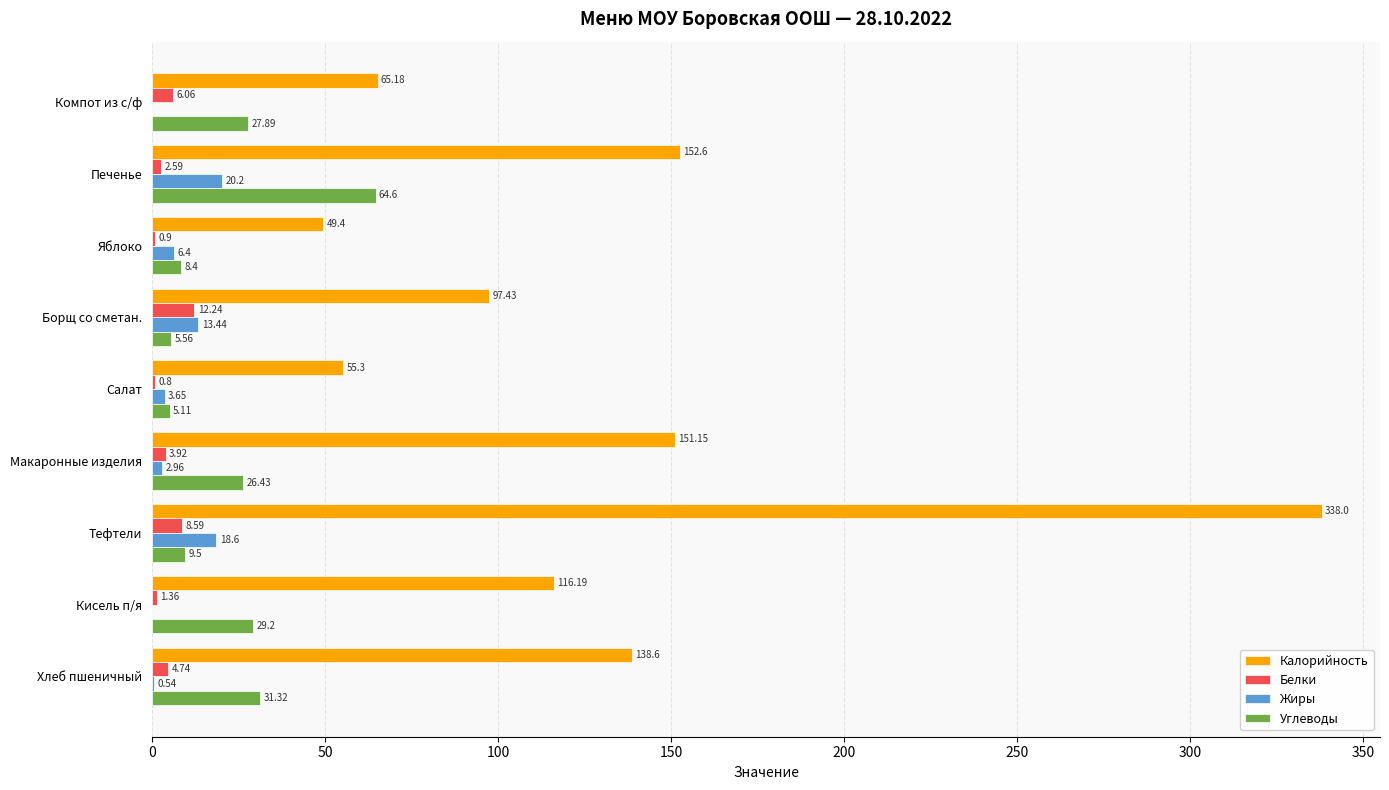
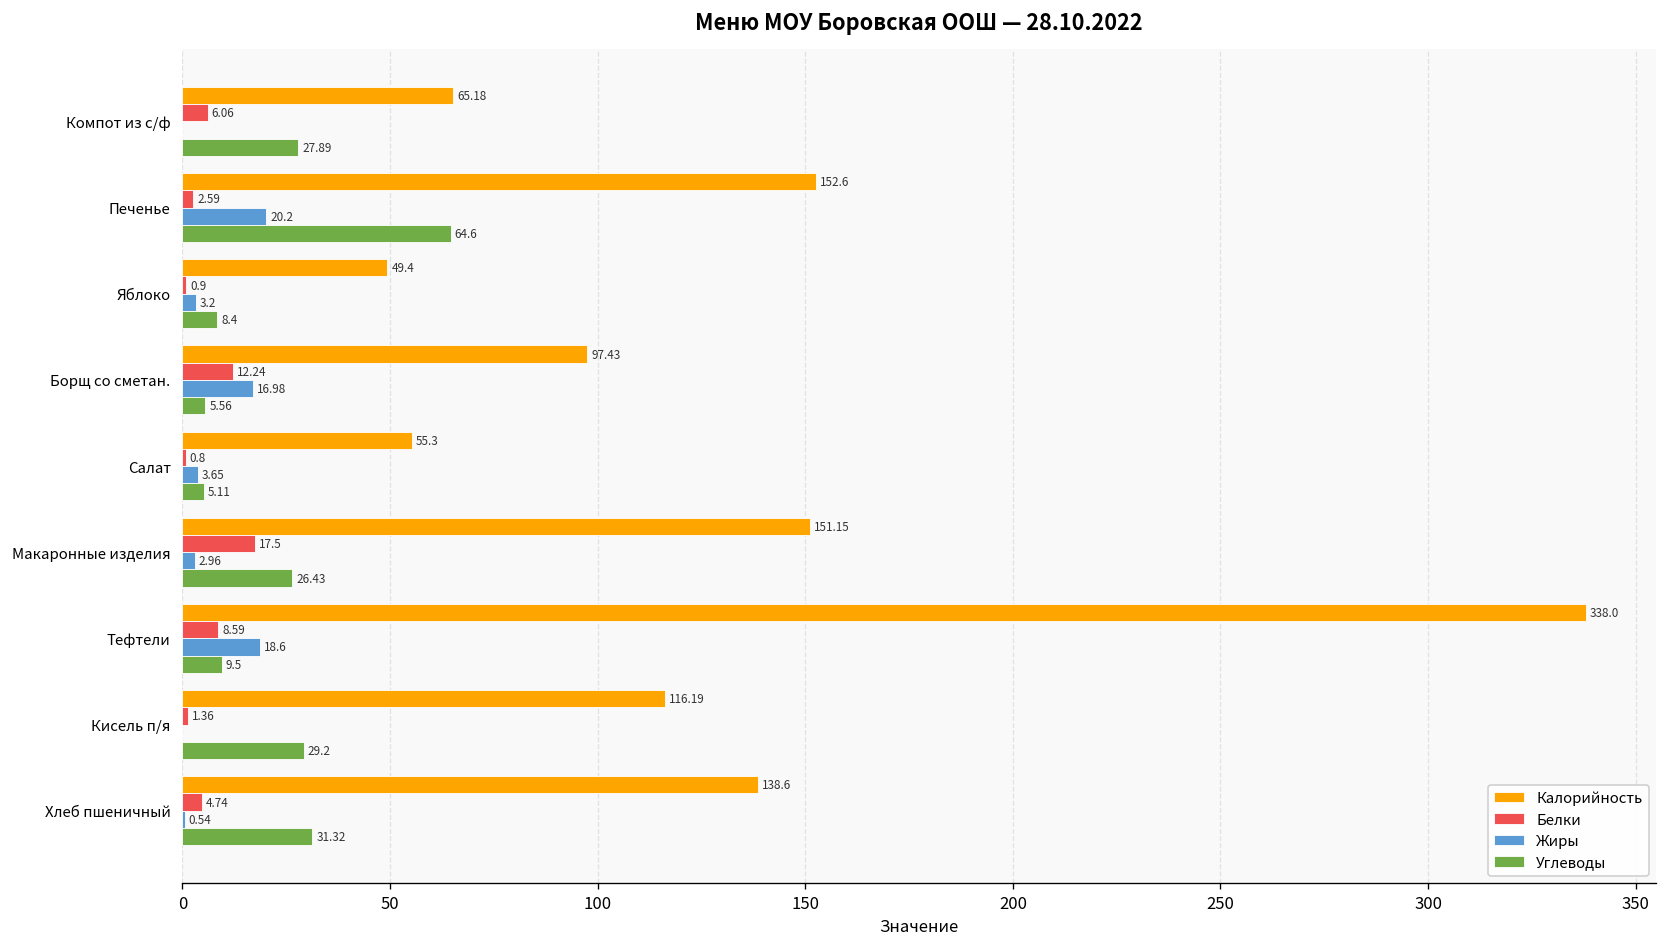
  {
    "Калорийность": {
      "Компот из с/ф": 65.18,
      "Печенье": 152.6,
      "Яблоко": 49.4,
      "Борщ со сметан.": 97.43,
      "Салат": 55.3,
      "Макаронные изделия": 151.15,
      "Тефтели": 338.0,
      "Кисель п/я": 116.19,
      "Хлеб пшеничный": 138.6
    },
    "Белки": {
      "Компот из с/ф": 6.06,
      "Печенье": 2.59,
      "Яблоко": 0.9,
      "Борщ со сметан.": 12.24,
      "Салат": 0.8,
-     "Макаронные изделия": 3.92,
+     "Макаронные изделия": 17.5,
      "Тефтели": 8.59,
      "Кисель п/я": 1.36,
      "Хлеб пшеничный": 4.74
    },
    "Жиры": {
      "Печенье": 20.2,
-     "Яблоко": 6.4,
-     "Борщ со сметан.": 13.44,
+     "Яблоко": 3.2,
+     "Борщ со сметан.": 16.98,
      "Салат": 3.65,
      "Макаронные изделия": 2.96,
      "Тефтели": 18.6,
      "Хлеб пшеничный": 0.54
    },
    "Углеводы": {
      "Компот из с/ф": 27.89,
      "Печенье": 64.6,
      "Яблоко": 8.4,
      "Борщ со сметан.": 5.56,
      "Салат": 5.11,
      "Макаронные изделия": 26.43,
      "Тефтели": 9.5,
      "Кисель п/я": 29.2,
      "Хлеб пшеничный": 31.32
    }
  }
